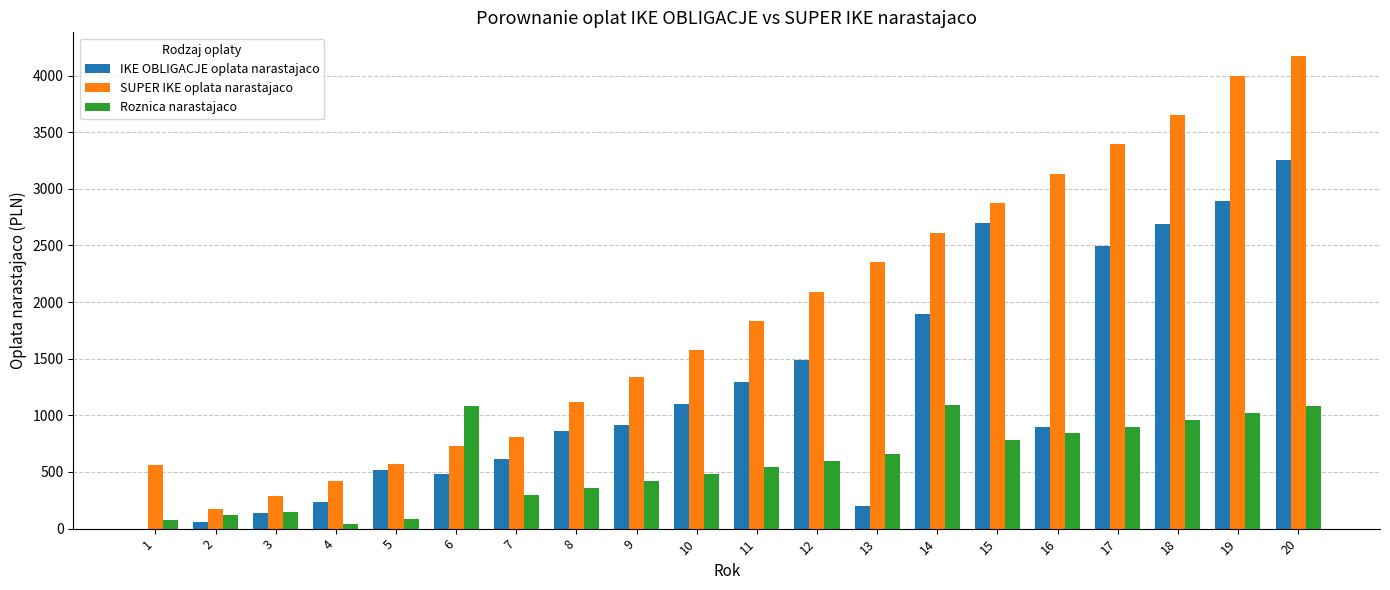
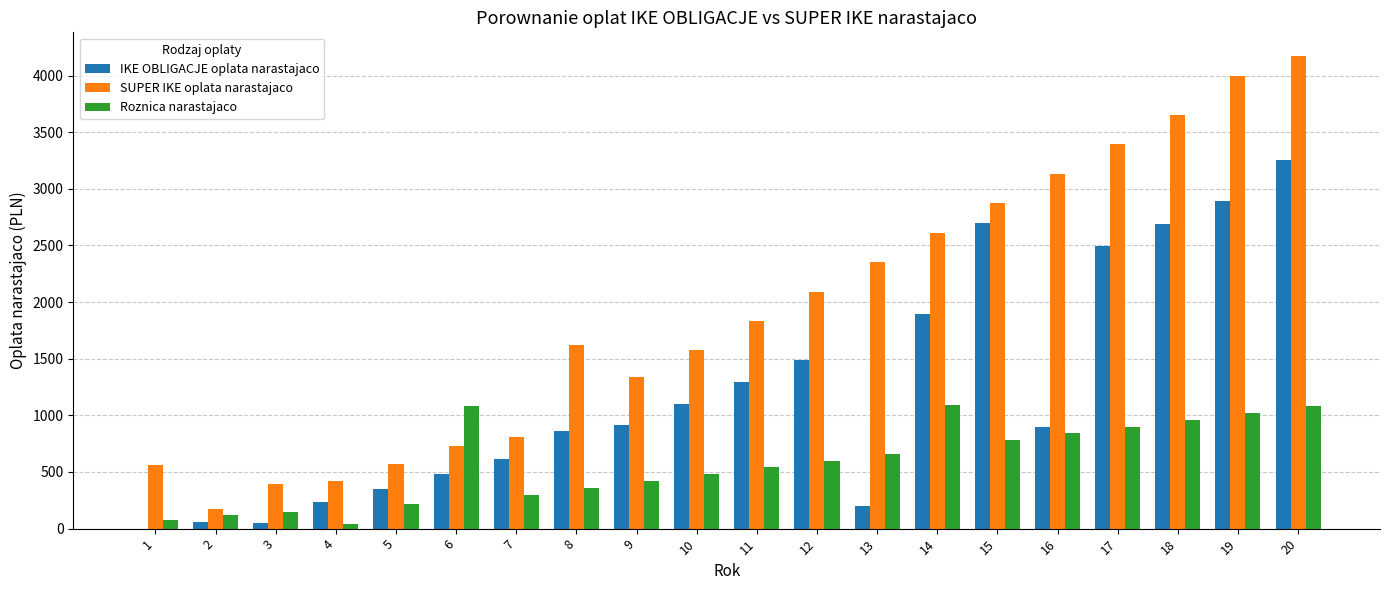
  {
    "IKE OBLIGACJE oplata narastajaco": {
      "1": 0,
      "2": 60,
-     "3": 140,
+     "3": 50,
      "4": 240,
-     "5": 520,
+     "5": 350,
      "6": 480,
      "7": 620,
      "8": 870,
      "9": 920,
      "10": 1100,
      "11": 1290,
      "12": 1490,
      "13": 200,
      "14": 1890,
      "15": 2690,
      "16": 900,
      "17": 2490,
      "18": 2690,
      "19": 2890,
      "20": 3260
    },
    "SUPER IKE oplata narastajaco": {
      "1": 560,
      "2": 170,
-     "3": 290,
+     "3": 390,
      "4": 420,
      "5": 570,
      "6": 730,
      "7": 810,
-     "8": 1120,
+     "8": 1620,
      "9": 1340,
      "10": 1580,
      "11": 1830,
      "12": 2090,
      "13": 2350,
      "14": 2610,
      "15": 2870,
      "16": 3130,
      "17": 3390,
      "18": 3650,
      "19": 3990,
      "20": 4170
    },
    "Roznica narastajaco": {
      "1": 80,
      "2": 120,
      "3": 150,
      "4": 40,
-     "5": 90,
+     "5": 210,
      "6": 1090,
      "7": 300,
      "8": 360,
      "9": 420,
      "10": 480,
      "11": 540,
      "12": 600,
      "13": 660,
      "14": 1090,
      "15": 780,
      "16": 840,
      "17": 900,
      "18": 960,
      "19": 1020,
      "20": 1080
    }
  }
